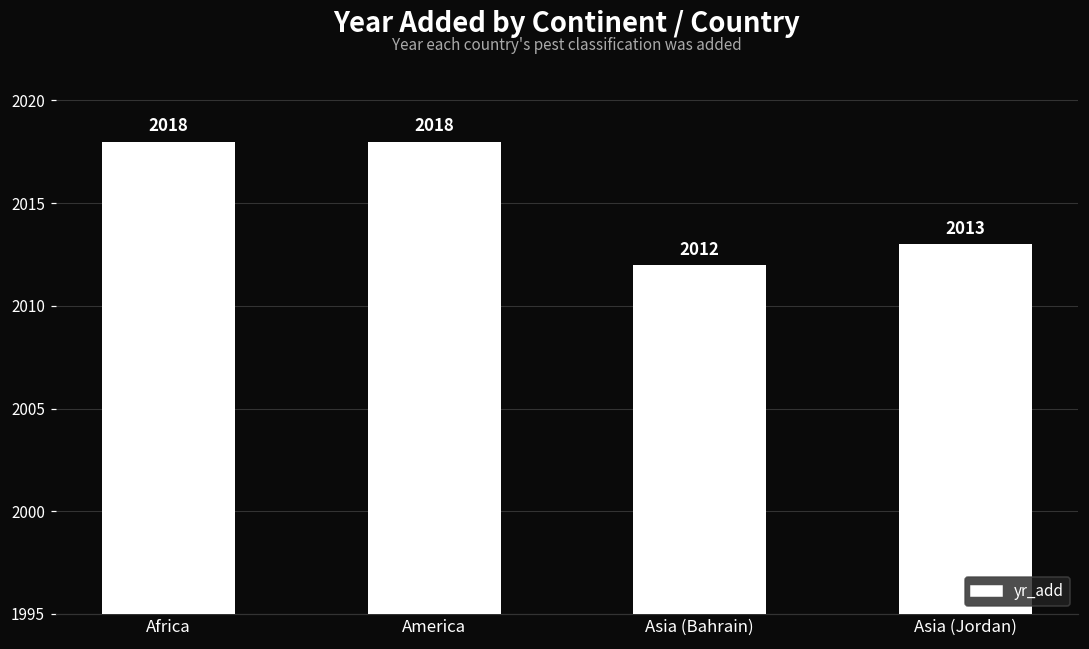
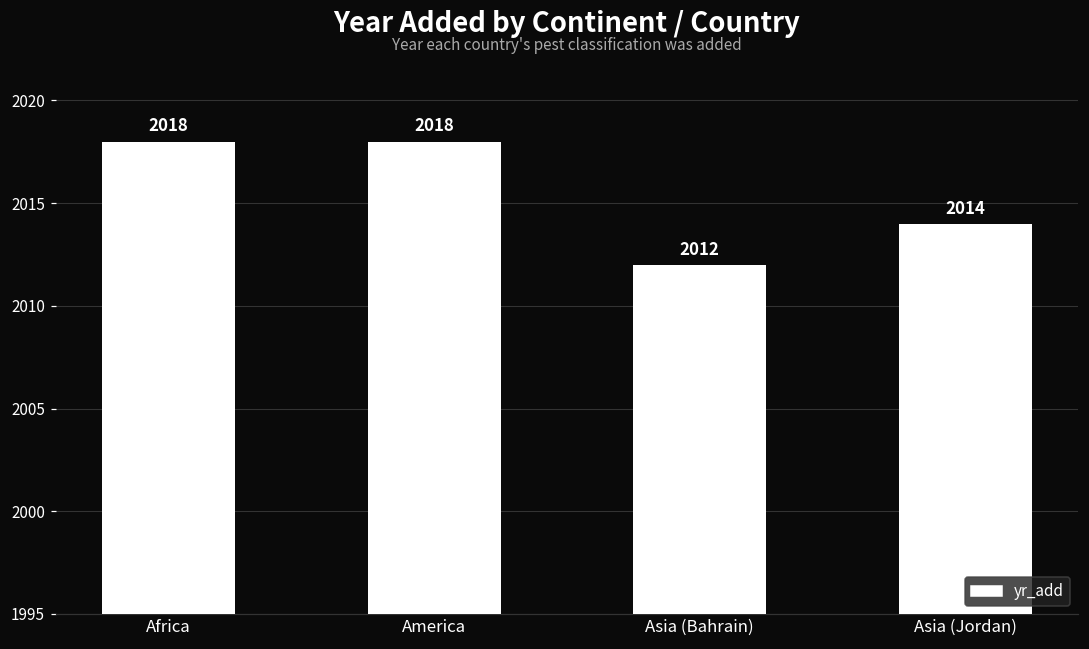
  {
    "Africa": 2018,
    "America": 2018,
    "Asia (Bahrain)": 2012,
-   "Asia (Jordan)": 2013
+   "Asia (Jordan)": 2014
  }
